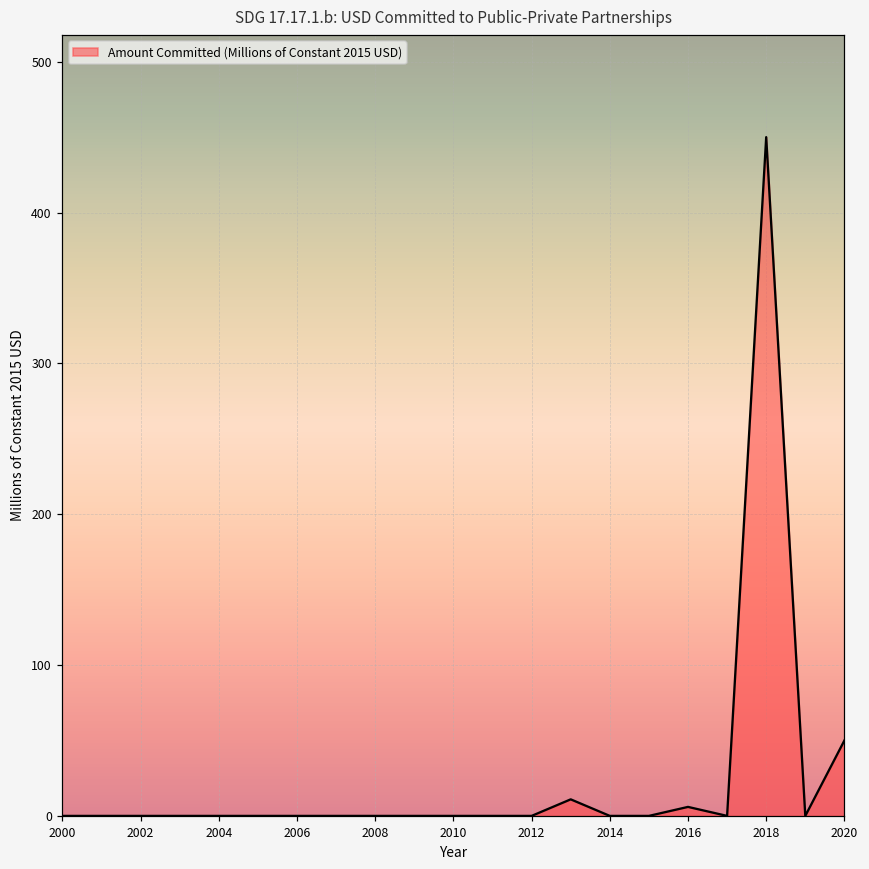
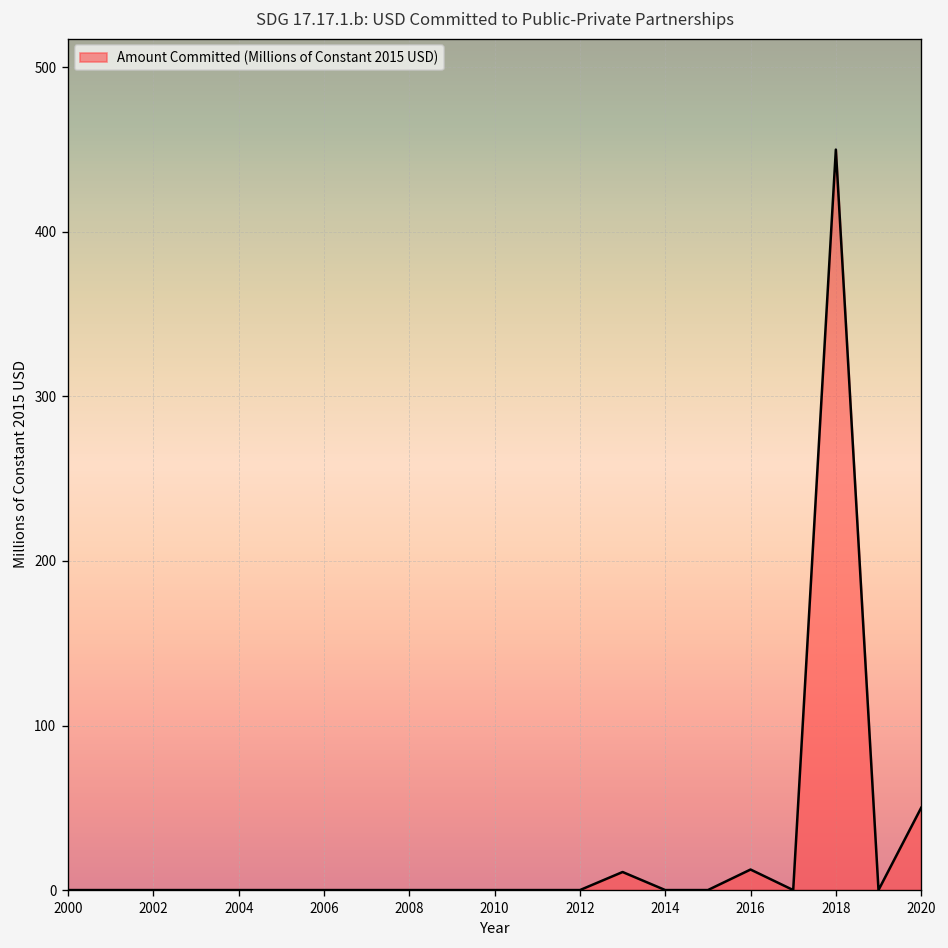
  {
    "2000": 0,
    "2002": 0,
    "2004": 0,
    "2006": 0,
    "2008": 0,
    "2010": 0,
    "2012": 0,
    "2014": 0,
-   "2016": 6,
+   "2016": 12,
    "2018": 450,
    "2020": 50
  }
